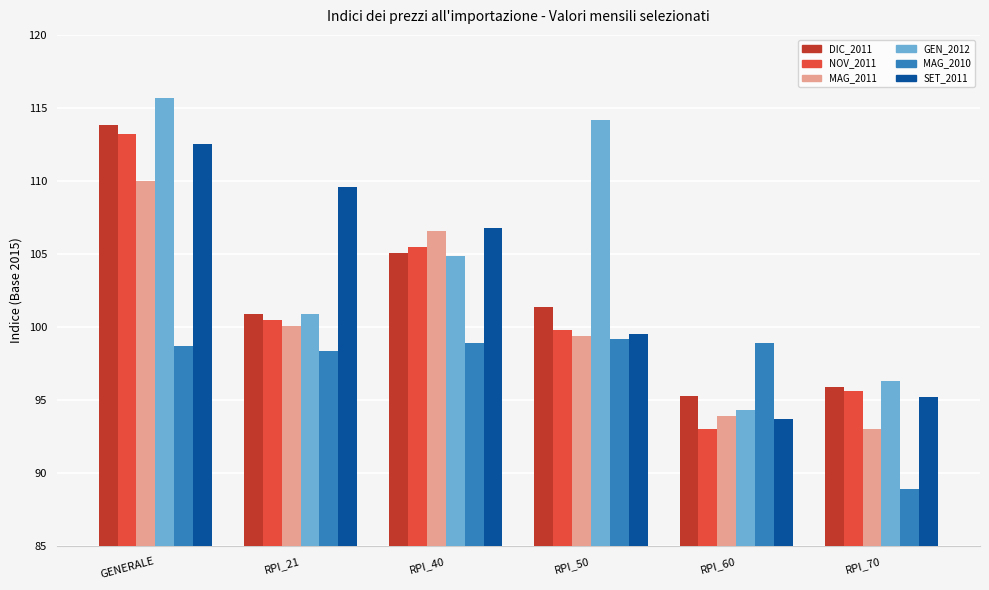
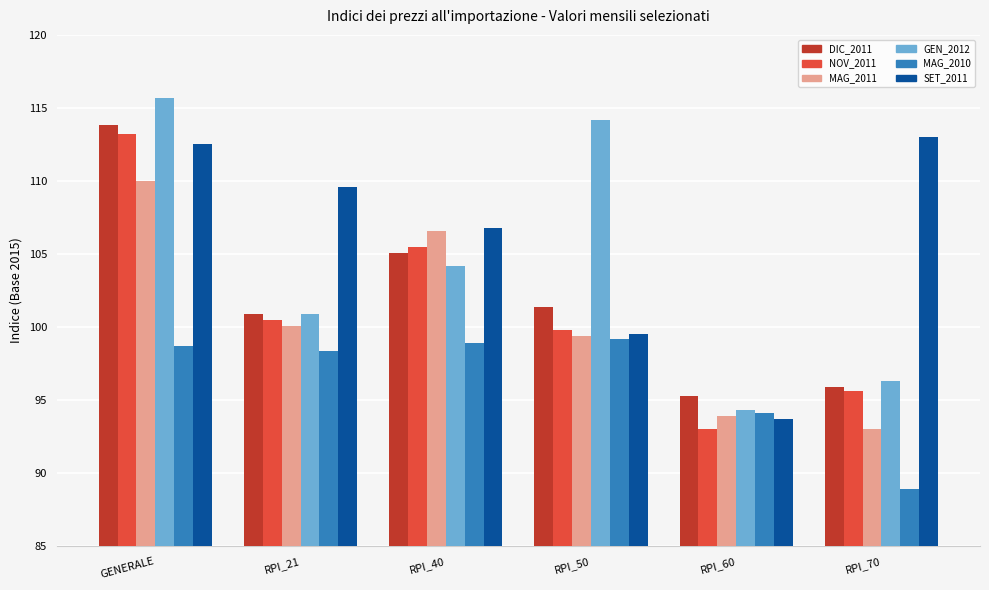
  {
    "MAG_2011": {
      "GENERALE": 110.0,
      "RPI_21": 100.1,
      "RPI_40": 106.6,
      "RPI_50": 99.4,
      "RPI_60": 93.9,
      "RPI_70": 93.0
    },
    "GEN_2012": {
      "GENERALE": 115.7,
      "RPI_21": 100.9,
-     "RPI_40": 104.9,
+     "RPI_40": 104.2,
      "RPI_50": 114.2,
      "RPI_60": 94.3,
      "RPI_70": 96.3
    },
    "MAG_2010": {
      "GENERALE": 98.7,
      "RPI_21": 98.4,
      "RPI_40": 98.9,
      "RPI_50": 99.2,
-     "RPI_60": 98.9,
+     "RPI_60": 94.1,
      "RPI_70": 88.9
    },
    "SET_2011": {
      "GENERALE": 112.5,
      "RPI_21": 109.6,
      "RPI_40": 106.8,
      "RPI_50": 99.5,
      "RPI_60": 93.7,
-     "RPI_70": 95.2
+     "RPI_70": 113.0
    }
  }
